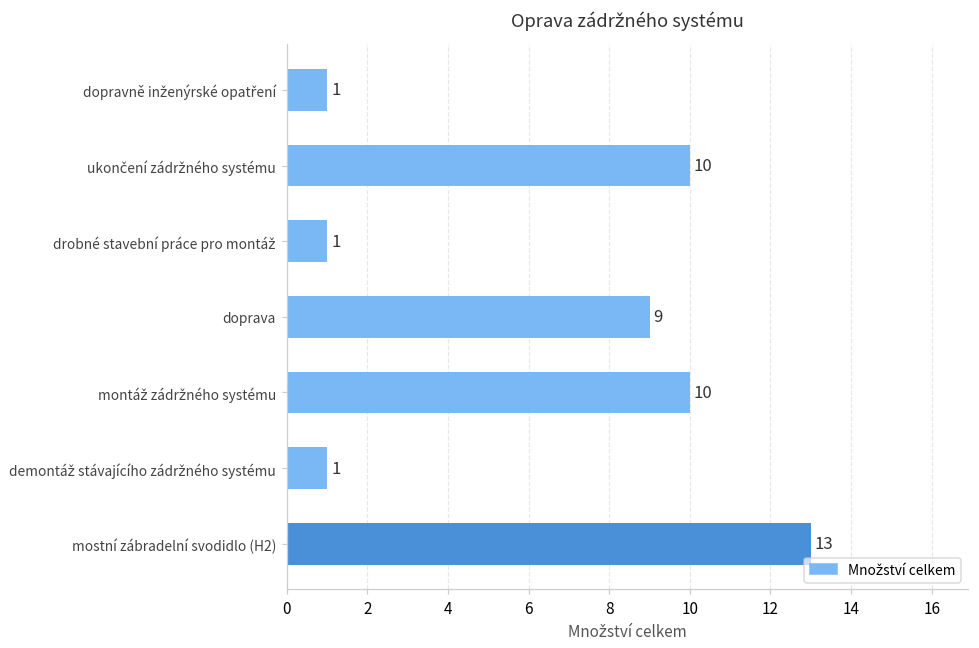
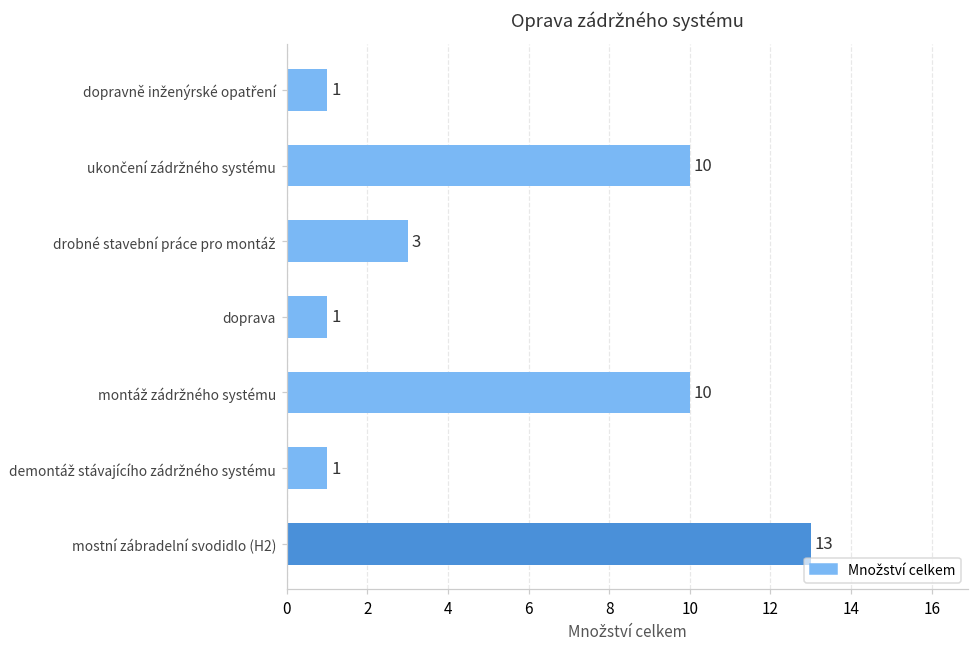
  {
    "dopravně inženýrské opatření": 1,
    "ukončení zádržného systému": 10,
-   "drobné stavební práce pro montáž": 1,
-   "doprava": 9,
+   "drobné stavební práce pro montáž": 3,
+   "doprava": 1,
    "montáž zádržného systému": 10,
    "demontáž stávajícího zádržného systému": 1,
    "mostní zábradelní svodidlo (H2)": 13
  }
